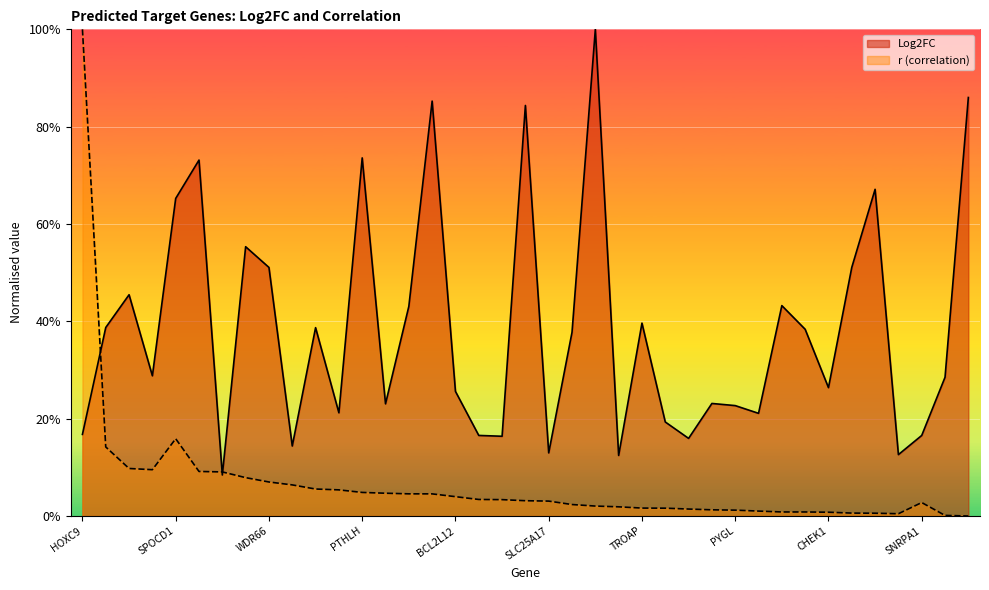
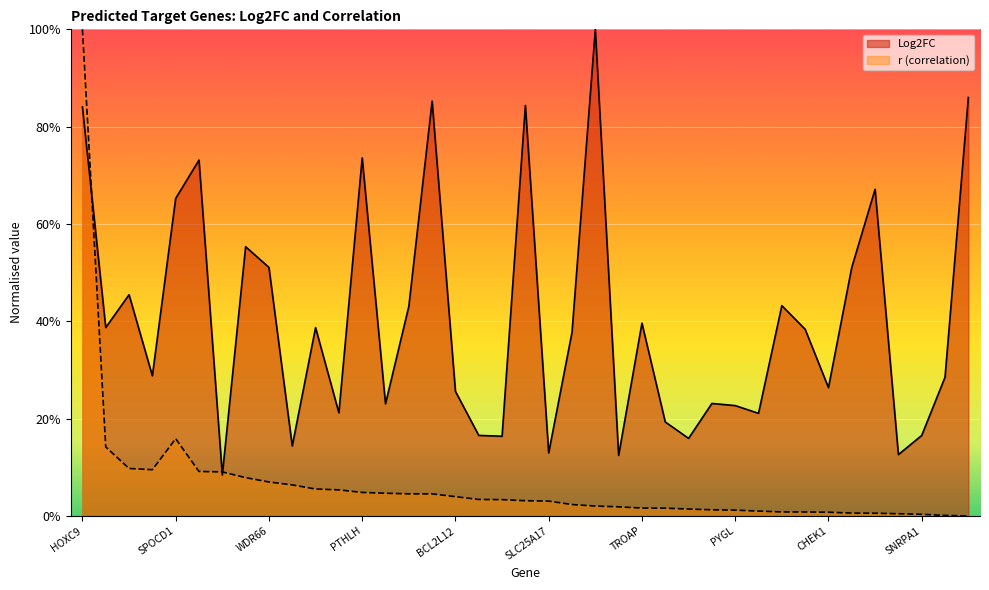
  {
    "Log2FC": {
-     "HOXC9": "17%",
+     "HOXC9": "84%",
      "SPOCD1": "65%",
      "WDR66": "51%",
      "PTHLH": "74%",
      "BCL2L12": "26%",
      "SLC25A17": "13%",
      "TROAP": "40%",
      "PYGL": "23%",
      "CHEK1": "26%",
      "SNRPA1": "17%"
    },
    "r (correlation)": {
      "HOXC9": "100%",
      "SPOCD1": "16%",
      "WDR66": "7%",
      "PTHLH": "5%",
      "BCL2L12": "4%",
      "SLC25A17": "3%",
      "TROAP": "2%",
      "PYGL": "1%",
      "CHEK1": "1%",
-     "SNRPA1": "3%"
+     "SNRPA1": "0%"
    }
  }
